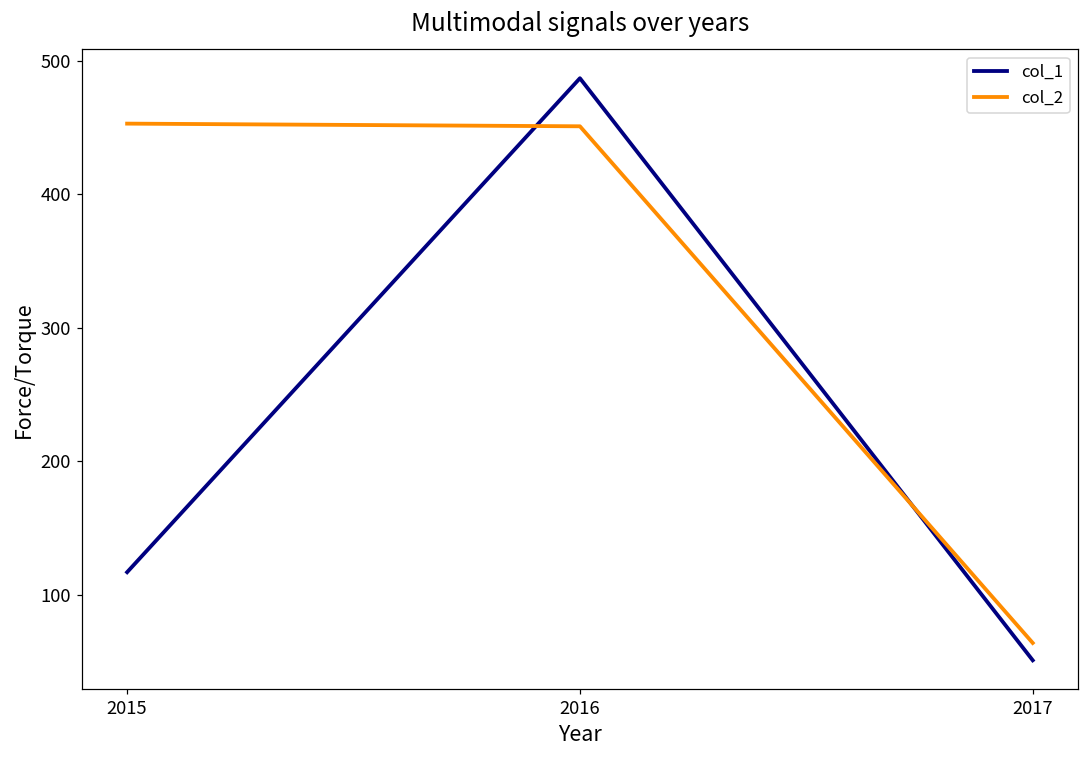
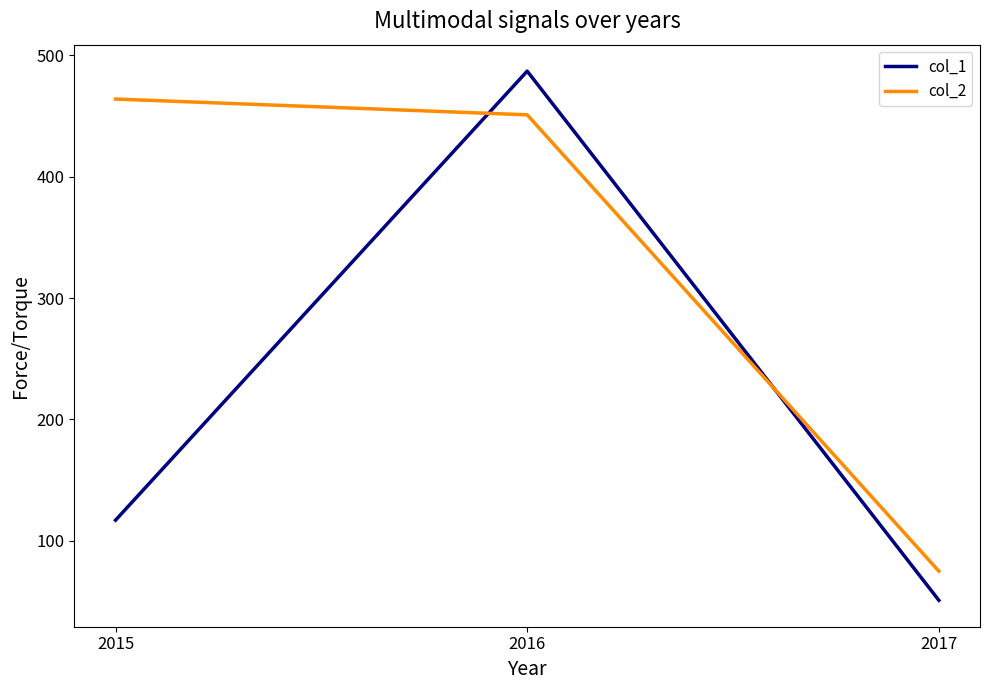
  {
    "col_1": {
      "2015": 117,
      "2016": 487,
      "2017": 51
    },
    "col_2": {
-     "2015": 453,
+     "2015": 464,
      "2016": 451,
-     "2017": 64
+     "2017": 75
    }
  }
